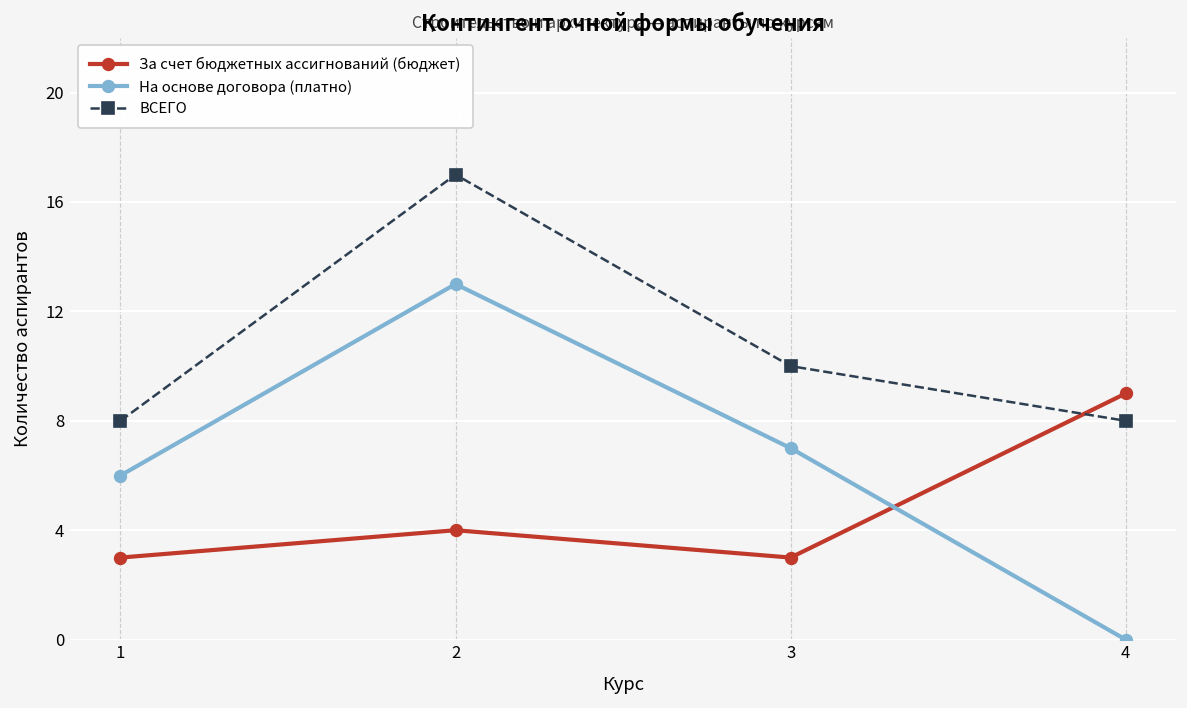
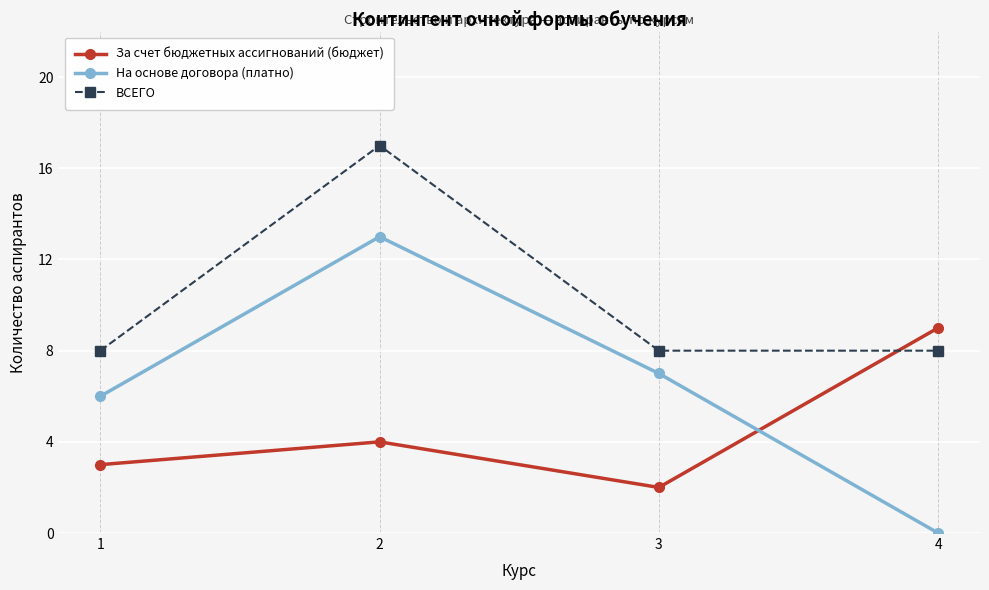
  {
    "За счет бюджетных ассигнований (бюджет)": {
      "1": 3,
      "2": 4,
-     "3": 3,
+     "3": 2,
      "4": 9
    },
    "На основе договора (платно)": {
      "1": 6,
      "2": 13,
      "3": 7,
      "4": 0
    },
    "ВСЕГО": {
      "1": 8,
      "2": 17,
-     "3": 10,
+     "3": 8,
      "4": 8
    }
  }
